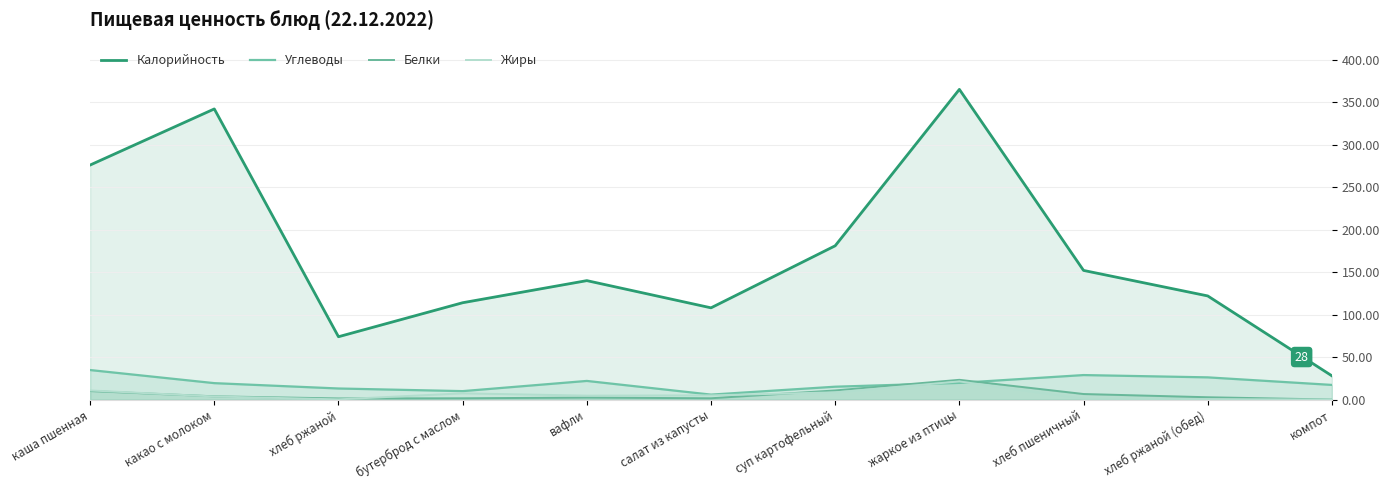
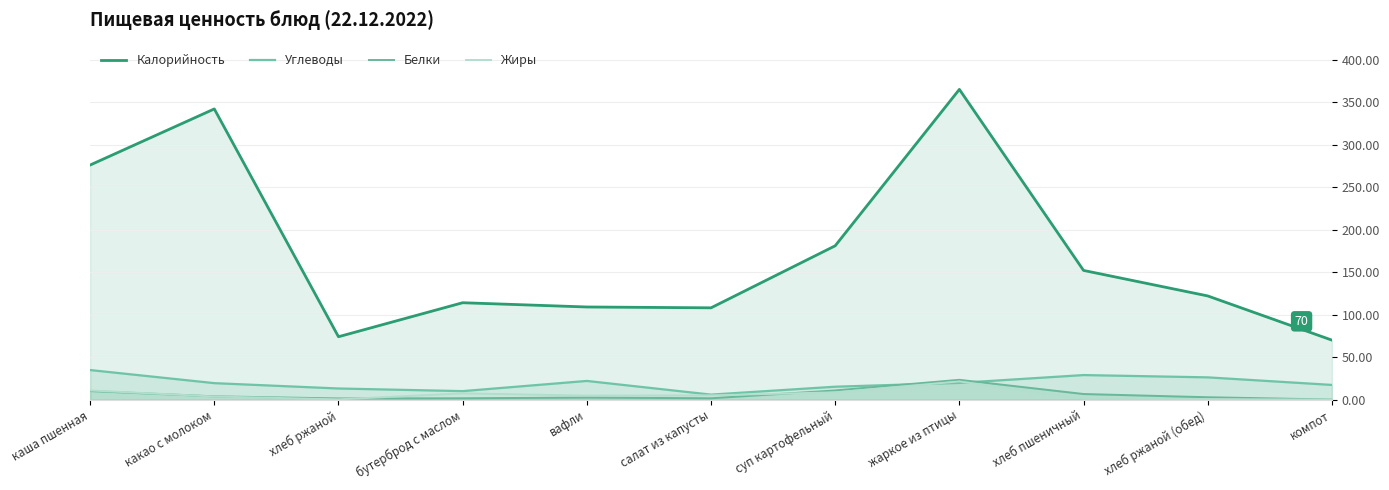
  {
    "Калорийность": {
-     "вафли": 140,
-     "компот": 28
+     "вафли": 110,
+     "компот": 70
    },
    "Жиры": {
      "хлеб пшеничный": 0
    }
  }
